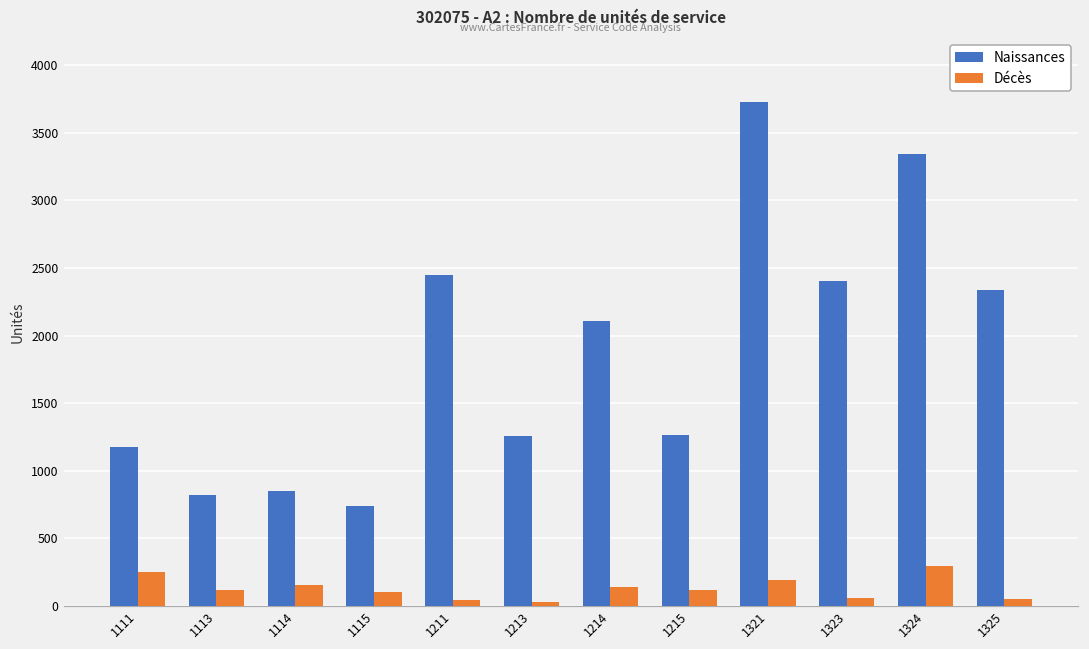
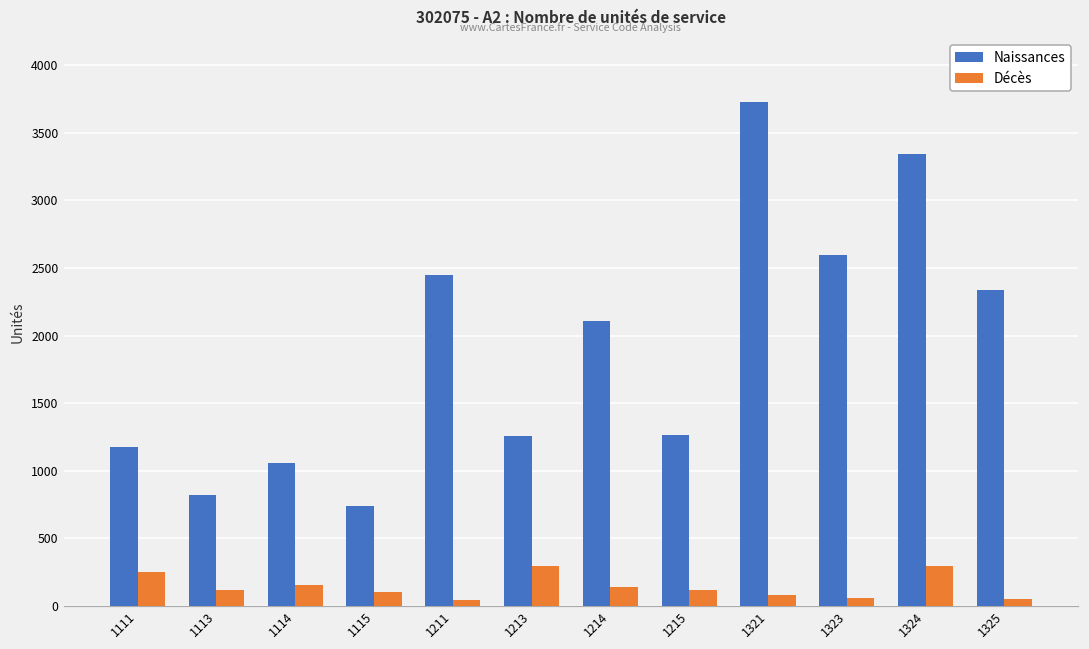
  {
    "Naissances": {
      "1111": 1180,
      "1113": 820,
-     "1114": 850,
+     "1114": 1060,
      "1115": 740,
      "1211": 2450,
      "1213": 1260,
      "1214": 2110,
      "1215": 1260,
      "1321": 3730,
-     "1323": 2400,
+     "1323": 2590,
      "1324": 3340,
      "1325": 2330
    },
    "Décès": {
      "1111": 250,
      "1113": 120,
      "1114": 150,
      "1115": 100,
      "1211": 40,
-     "1213": 30,
+     "1213": 290,
      "1214": 140,
      "1215": 110,
-     "1321": 190,
+     "1321": 80,
      "1323": 50,
      "1324": 300,
      "1325": 50
    }
  }
